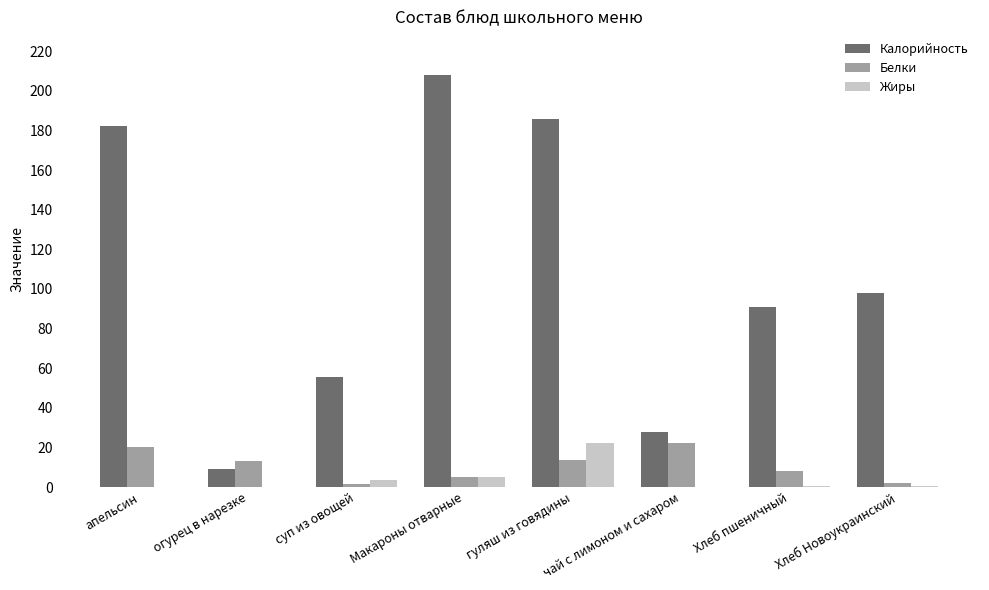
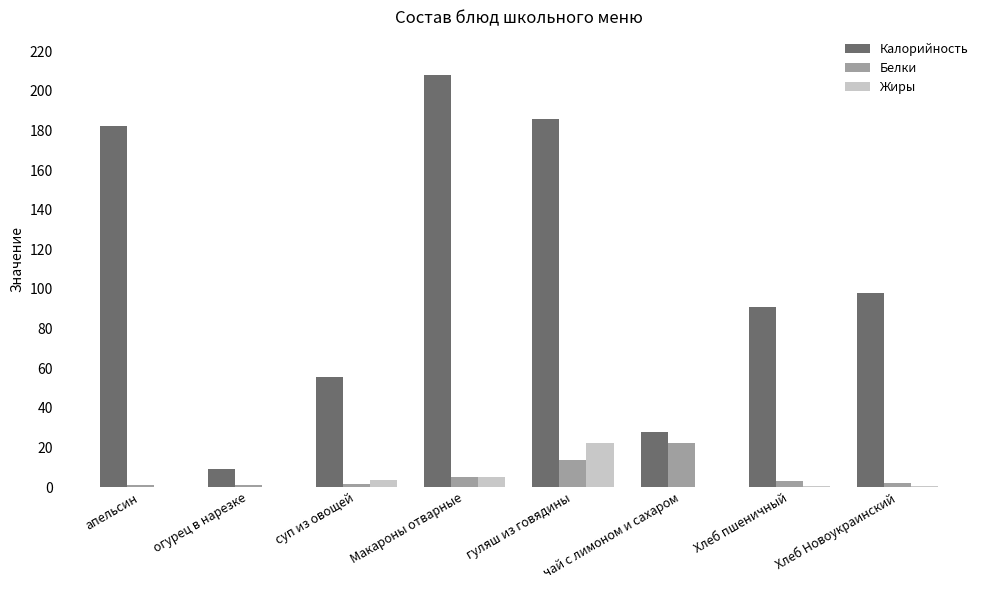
  {
    "Калорийность": {
      "апельсин": 182,
      "огурец в нарезке": 9,
      "суп из овощей": 56,
      "Макароны отварные": 208,
      "гуляш из говядины": 186,
      "чай с лимоном и сахаром": 28,
      "Хлеб пшеничный": 91,
      "Хлеб Новоукраинский": 98
    },
    "Белки": {
-     "апельсин": 20,
-     "огурец в нарезке": 13,
+     "апельсин": 1,
+     "огурец в нарезке": 1,
      "суп из овощей": 1,
      "Макароны отварные": 5,
      "гуляш из говядины": 14,
      "чай с лимоном и сахаром": 22,
-     "Хлеб пшеничный": 8,
+     "Хлеб пшеничный": 3,
      "Хлеб Новоукраинский": 2
    },
    "Жиры": {
      "апельсин": 0,
      "огурец в нарезке": 0,
      "суп из овощей": 4,
      "Макароны отварные": 5,
      "гуляш из говядины": 22,
      "чай с лимоном и сахаром": 0
    }
  }
